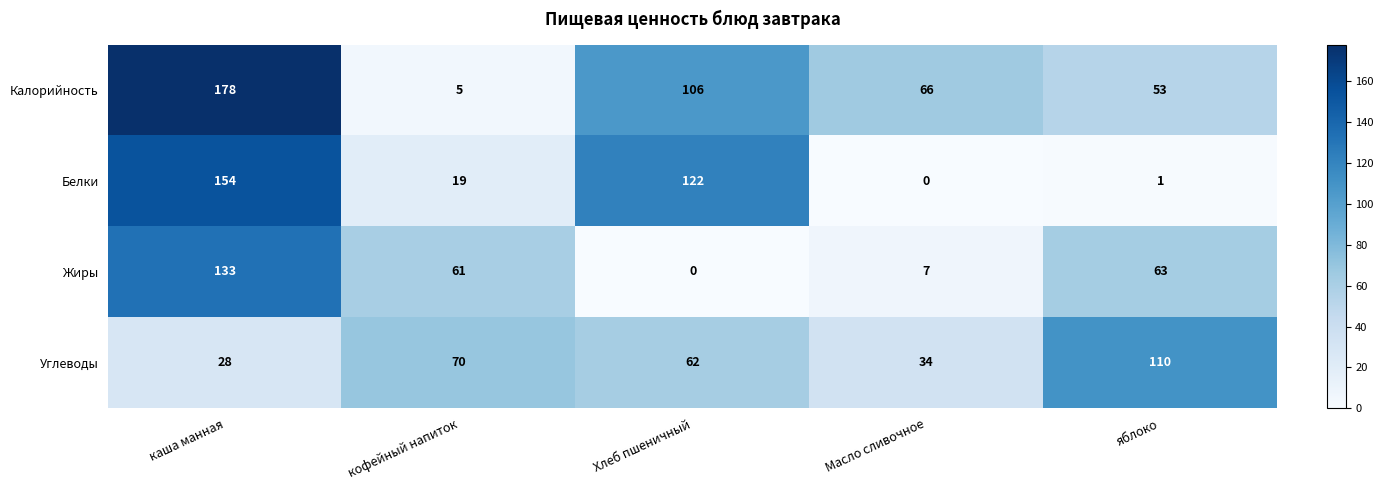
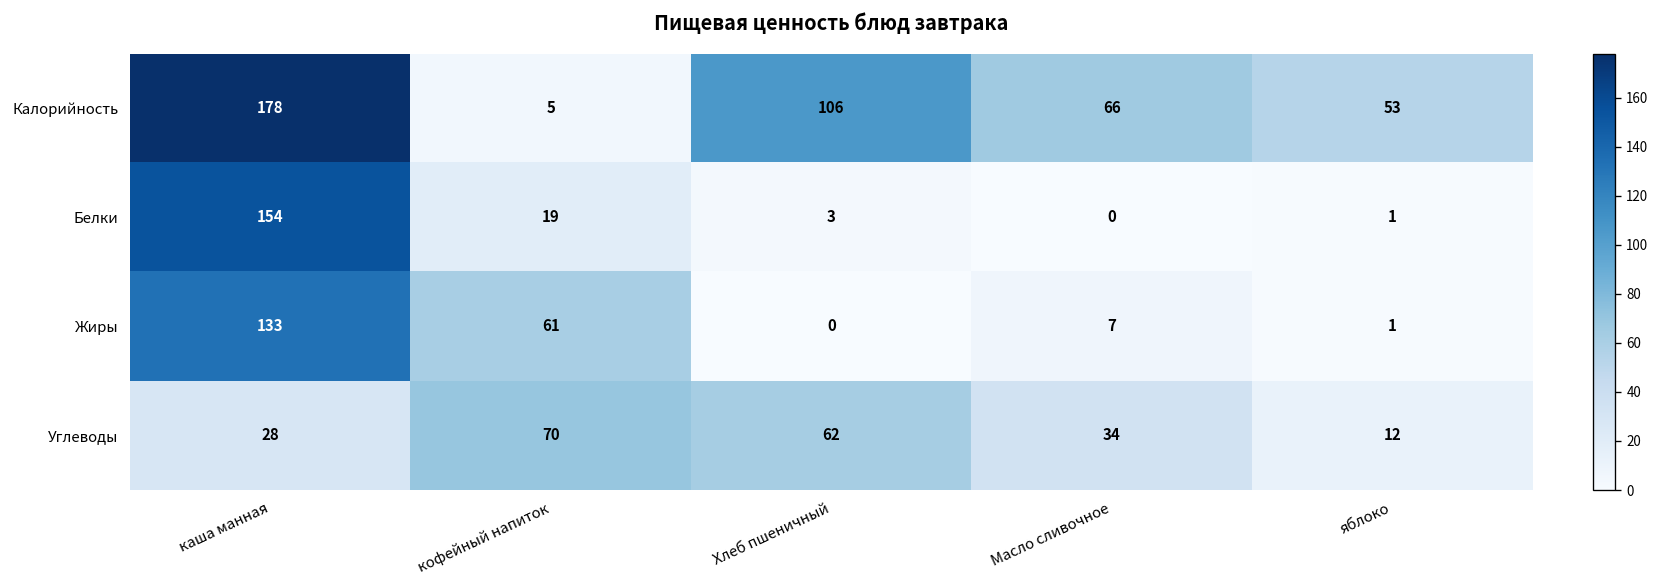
  {
    "Калорийность": {
      "каша манная": 178,
      "кофейный напиток": 5,
      "Хлеб пшеничный": 106,
      "Масло сливочное": 66,
      "яблоко": 53
    },
    "Белки": {
      "каша манная": 154,
      "кофейный напиток": 19,
-     "Хлеб пшеничный": 122,
+     "Хлеб пшеничный": 3,
      "Масло сливочное": 0,
      "яблоко": 1
    },
    "Жиры": {
      "каша манная": 133,
      "кофейный напиток": 61,
      "Хлеб пшеничный": 0,
      "Масло сливочное": 7,
-     "яблоко": 63
+     "яблоко": 1
    },
    "Углеводы": {
      "каша манная": 28,
      "кофейный напиток": 70,
      "Хлеб пшеничный": 62,
      "Масло сливочное": 34,
-     "яблоко": 110
+     "яблоко": 12
    }
  }
